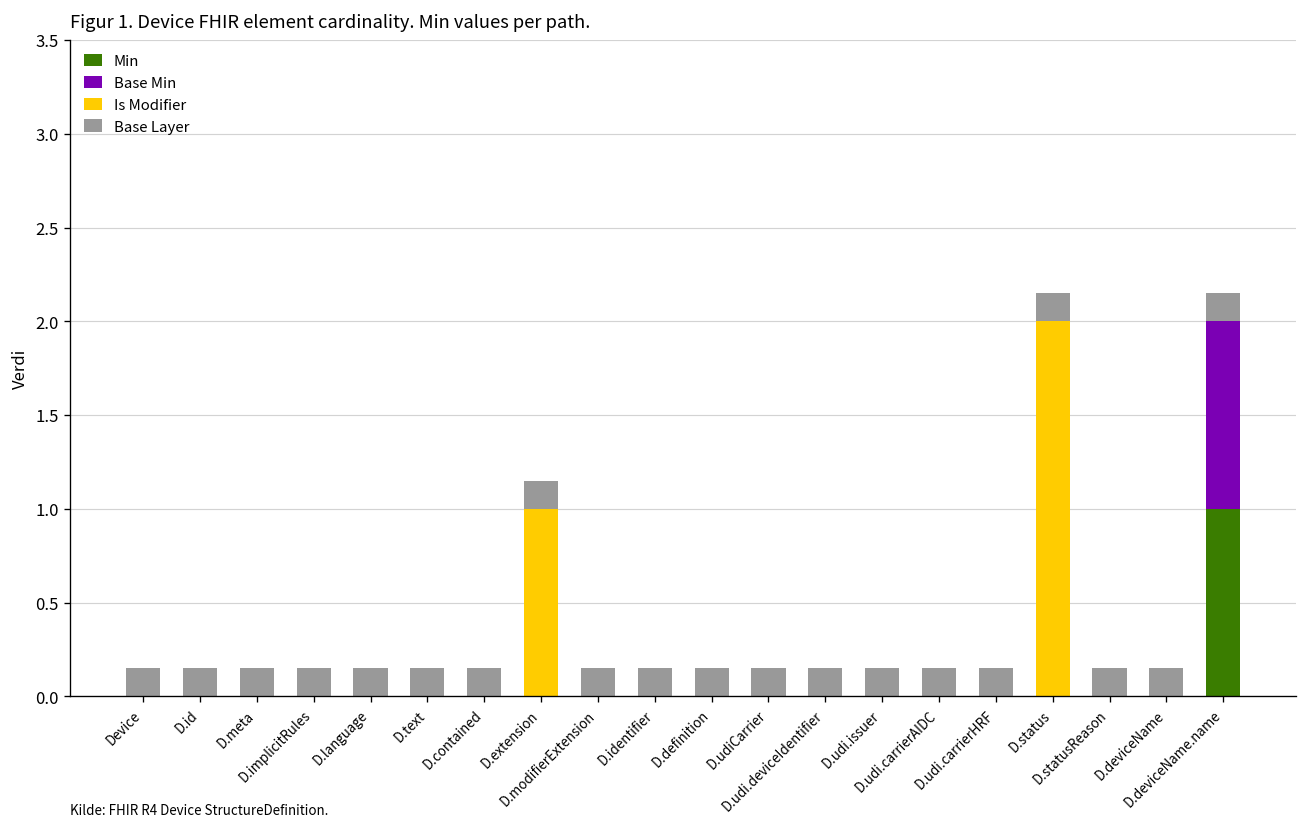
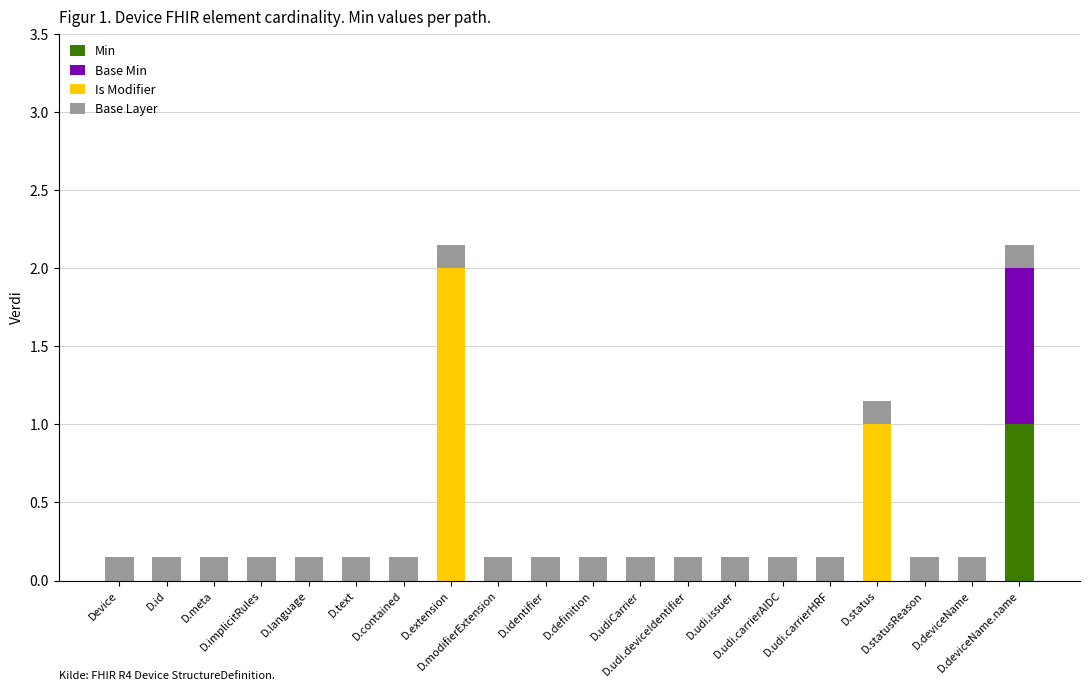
  {
    "Min": {
      "Device": 0,
      "D.id": 0,
      "D.meta": 0,
      "D.implicitRules": 0,
      "D.language": 0,
      "D.text": 0,
      "D.contained": 0,
      "D.extension": 0,
      "D.modifierExtension": 0,
      "D.identifier": 0,
      "D.definition": 0,
      "D.udiCarrier": 0,
      "D.udi.deviceIdentifier": 0,
      "D.udi.issuer": 0,
      "D.udi.carrierAIDC": 0,
      "D.udi.carrierHRF": 0,
      "D.status": 0,
      "D.statusReason": 0,
      "D.deviceName": 0,
      "D.deviceName.name": 1
    },
    "Is Modifier": {
-     "D.extension": 1,
-     "D.status": 2
+     "D.extension": 2,
+     "D.status": 1
    },
    "Base Layer": {
      "Device": 0.15,
      "D.id": 0.15,
      "D.meta": 0.15,
      "D.implicitRules": 0.15,
      "D.language": 0.15,
      "D.text": 0.15,
      "D.contained": 0.15,
      "D.extension": 0.15,
      "D.modifierExtension": 0.15,
      "D.identifier": 0.15,
      "D.definition": 0.15,
      "D.udiCarrier": 0.15,
      "D.udi.deviceIdentifier": 0.15,
      "D.udi.issuer": 0.15,
      "D.udi.carrierAIDC": 0.15,
      "D.udi.carrierHRF": 0.15,
      "D.status": 0.15,
      "D.statusReason": 0.15,
      "D.deviceName": 0.15,
      "D.deviceName.name": 0.15
    }
  }
